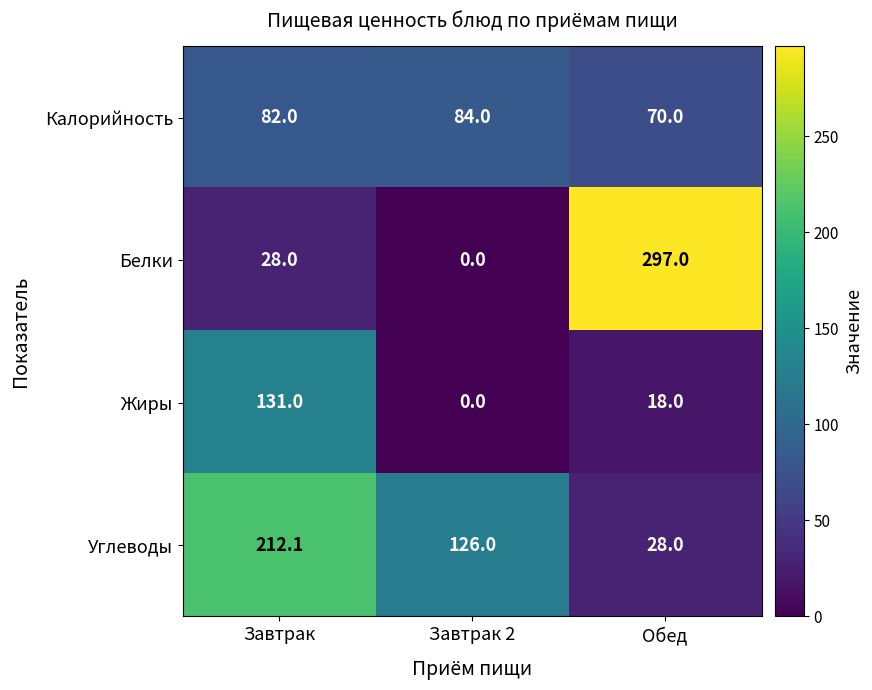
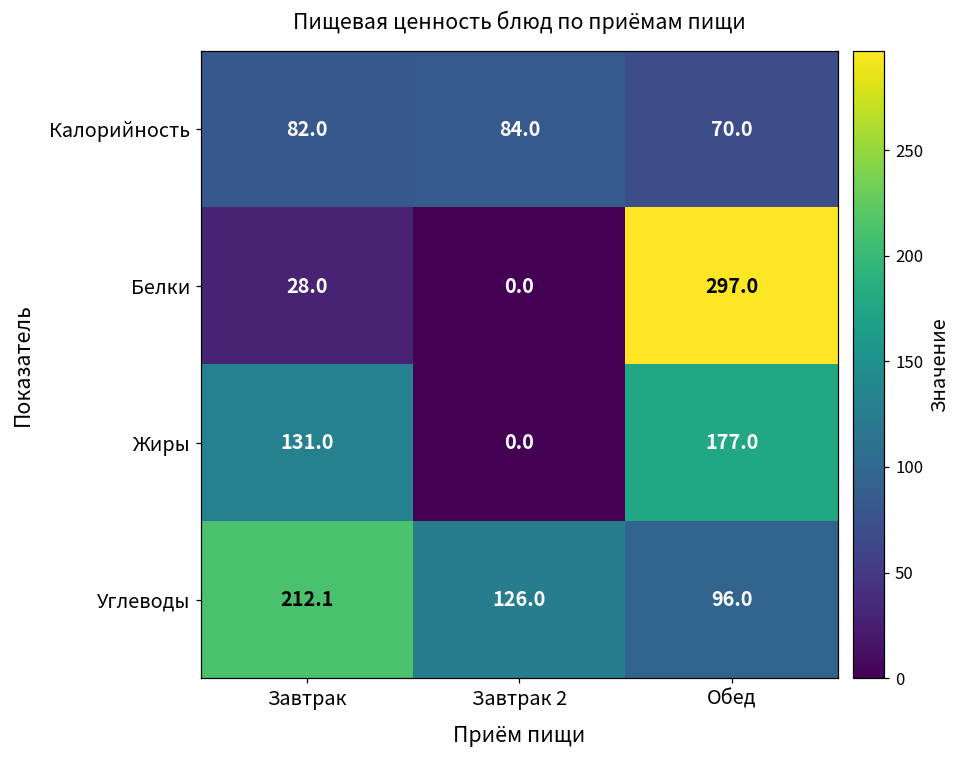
  {
    "Калорийность": {
      "Завтрак": 82.0,
      "Завтрак 2": 84.0,
      "Обед": 70.0
    },
    "Белки": {
      "Завтрак": 28.0,
      "Завтрак 2": 0.0,
      "Обед": 297.0
    },
    "Жиры": {
      "Завтрак": 131.0,
      "Завтрак 2": 0.0,
-     "Обед": 18.0
+     "Обед": 177.0
    },
    "Углеводы": {
      "Завтрак": 212.1,
      "Завтрак 2": 126.0,
-     "Обед": 28.0
+     "Обед": 96.0
    }
  }
